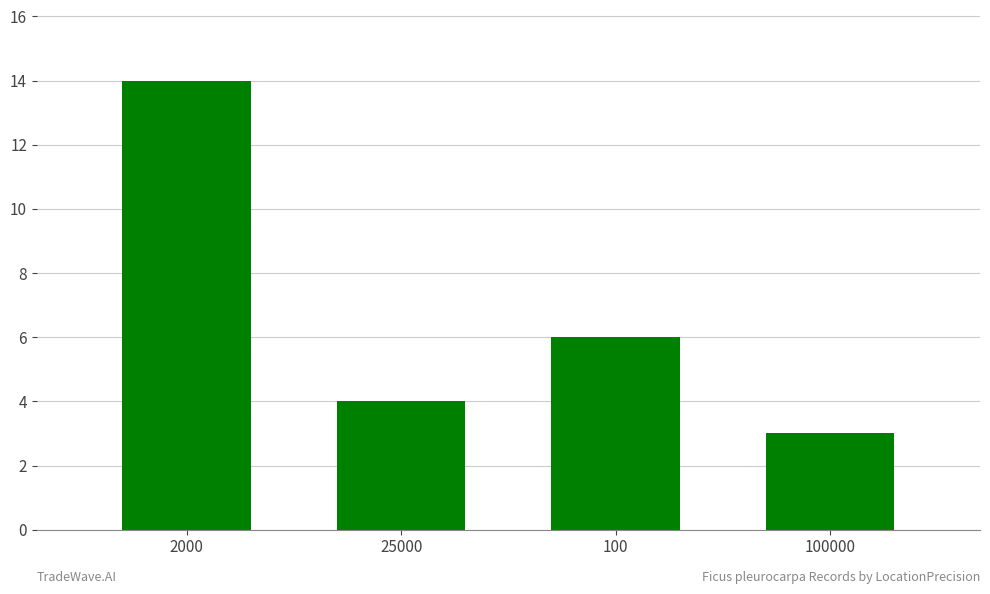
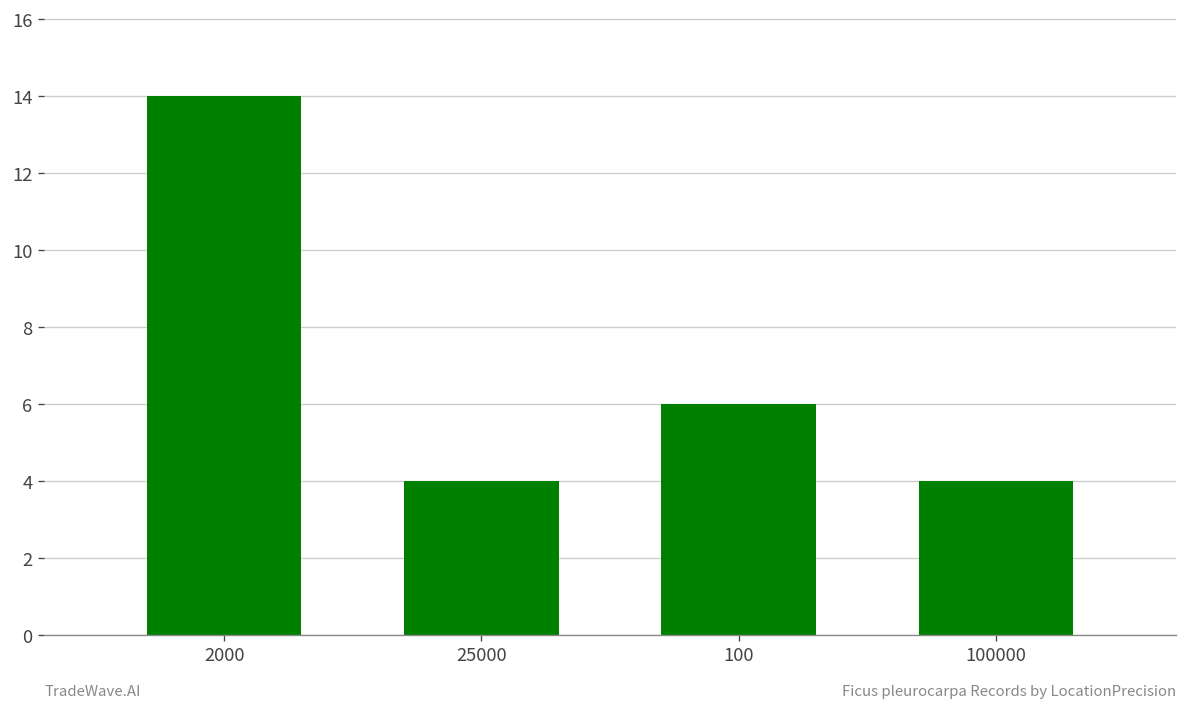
  {
    "2000": 14,
    "25000": 4,
    "100": 6,
-   "100000": 3
+   "100000": 4
  }
